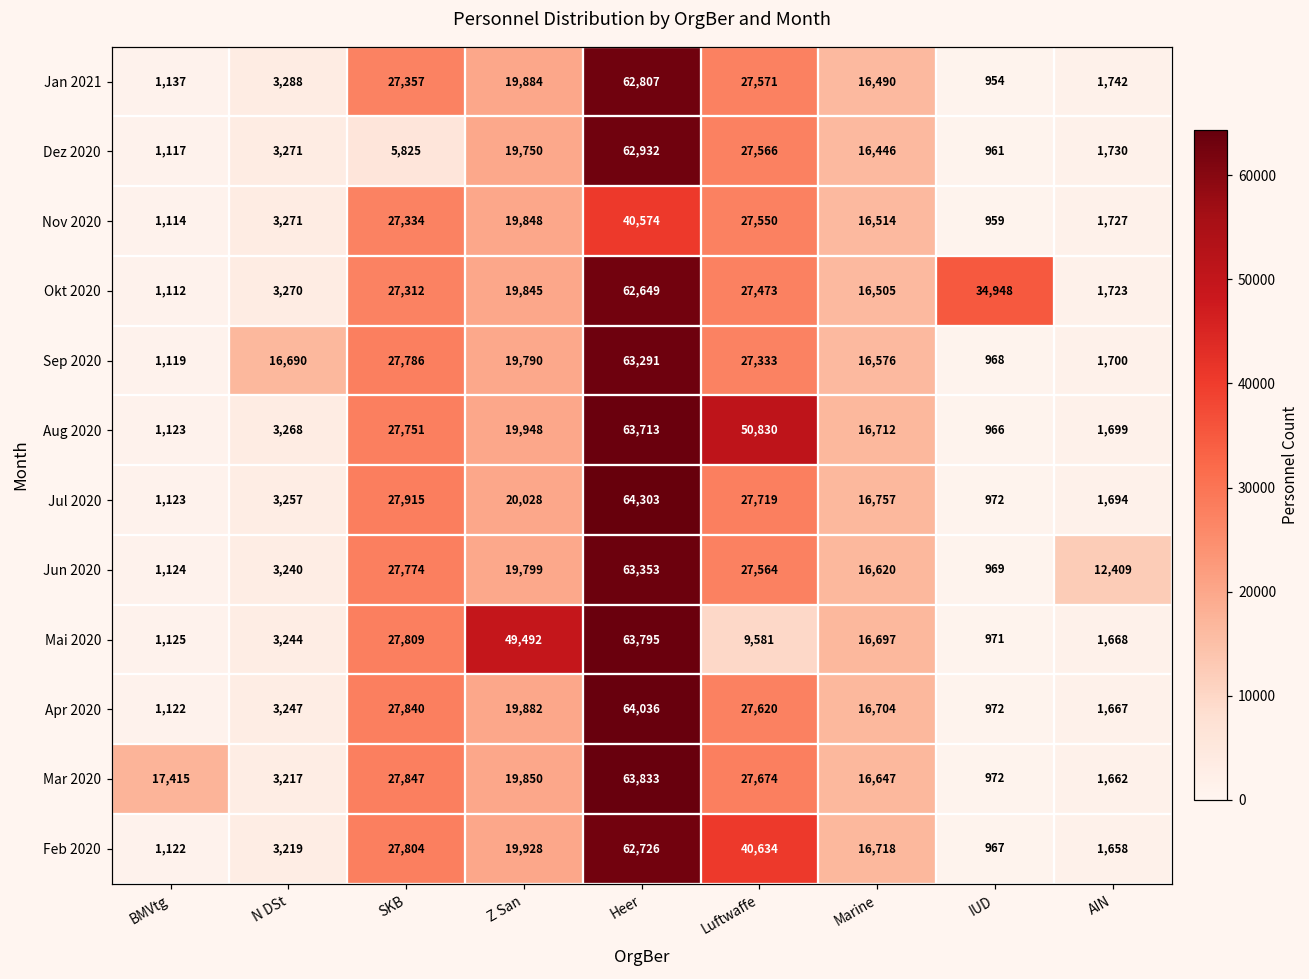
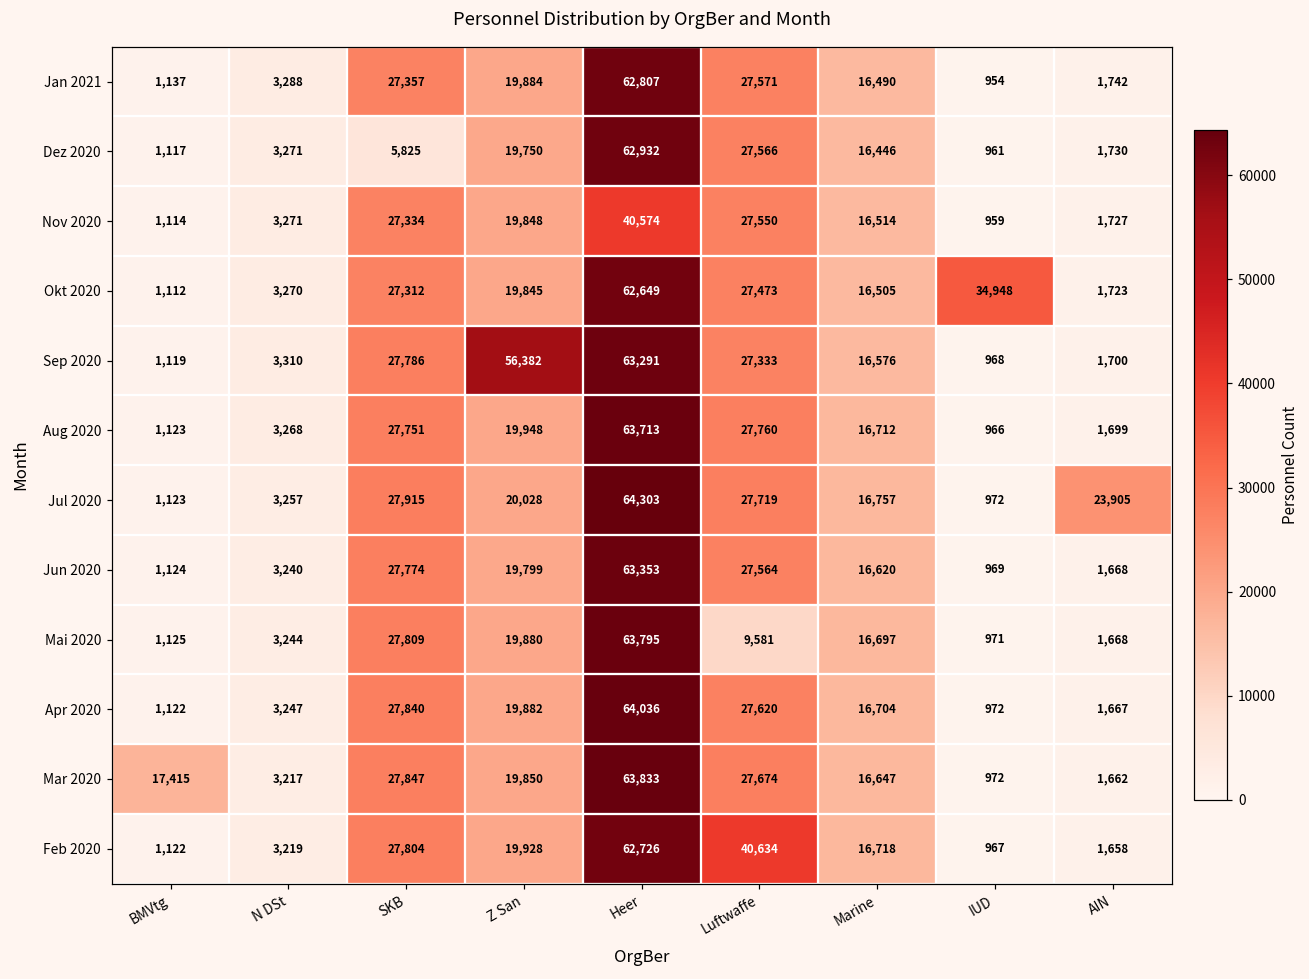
  {
    "Jan 2021": {
      "BMVtg": "1,137",
      "N DSt": "3,288",
      "SKB": "27,357",
      "Z San": "19,884",
      "Heer": "62,807",
      "Luftwaffe": "27,571",
      "Marine": "16,490",
      "IUD": "954",
      "AIN": "1,742"
    },
    "Dez 2020": {
      "BMVtg": "1,117",
      "N DSt": "3,271",
      "SKB": "5,825",
      "Z San": "19,750",
      "Heer": "62,932",
      "Luftwaffe": "27,566",
      "Marine": "16,446",
      "IUD": "961",
      "AIN": "1,730"
    },
    "Nov 2020": {
      "BMVtg": "1,114",
      "N DSt": "3,271",
      "SKB": "27,334",
      "Z San": "19,848",
      "Heer": "40,574",
      "Luftwaffe": "27,550",
      "Marine": "16,514",
      "IUD": "959",
      "AIN": "1,727"
    },
    "Okt 2020": {
      "BMVtg": "1,112",
      "N DSt": "3,270",
      "SKB": "27,312",
      "Z San": "19,845",
      "Heer": "62,649",
      "Luftwaffe": "27,473",
      "Marine": "16,505",
      "IUD": "34,948",
      "AIN": "1,723"
    },
    "Sep 2020": {
      "BMVtg": "1,119",
-     "N DSt": "16,690",
+     "N DSt": "3,310",
      "SKB": "27,786",
-     "Z San": "19,790",
+     "Z San": "56,382",
      "Heer": "63,291",
      "Luftwaffe": "27,333",
      "Marine": "16,576",
      "IUD": "968",
      "AIN": "1,700"
    },
    "Aug 2020": {
      "BMVtg": "1,123",
      "N DSt": "3,268",
      "SKB": "27,751",
      "Z San": "19,948",
      "Heer": "63,713",
-     "Luftwaffe": "50,830",
+     "Luftwaffe": "27,760",
      "Marine": "16,712",
      "IUD": "966",
      "AIN": "1,699"
    },
    "Jul 2020": {
      "BMVtg": "1,123",
      "N DSt": "3,257",
      "SKB": "27,915",
      "Z San": "20,028",
      "Heer": "64,303",
      "Luftwaffe": "27,719",
      "Marine": "16,757",
      "IUD": "972",
-     "AIN": "1,694"
+     "AIN": "23,905"
    },
    "Jun 2020": {
      "BMVtg": "1,124",
      "N DSt": "3,240",
      "SKB": "27,774",
      "Z San": "19,799",
      "Heer": "63,353",
      "Luftwaffe": "27,564",
      "Marine": "16,620",
      "IUD": "969",
-     "AIN": "12,409"
+     "AIN": "1,668"
    },
    "Mai 2020": {
      "BMVtg": "1,125",
      "N DSt": "3,244",
      "SKB": "27,809",
-     "Z San": "49,492",
+     "Z San": "19,880",
      "Heer": "63,795",
      "Luftwaffe": "9,581",
      "Marine": "16,697",
      "IUD": "971",
      "AIN": "1,668"
    },
    "Apr 2020": {
      "BMVtg": "1,122",
      "N DSt": "3,247",
      "SKB": "27,840",
      "Z San": "19,882",
      "Heer": "64,036",
      "Luftwaffe": "27,620",
      "Marine": "16,704",
      "IUD": "972",
      "AIN": "1,667"
    },
    "Mar 2020": {
      "BMVtg": "17,415",
      "N DSt": "3,217",
      "SKB": "27,847",
      "Z San": "19,850",
      "Heer": "63,833",
      "Luftwaffe": "27,674",
      "Marine": "16,647",
      "IUD": "972",
      "AIN": "1,662"
    },
    "Feb 2020": {
      "BMVtg": "1,122",
      "N DSt": "3,219",
      "SKB": "27,804",
      "Z San": "19,928",
      "Heer": "62,726",
      "Luftwaffe": "40,634",
      "Marine": "16,718",
      "IUD": "967",
      "AIN": "1,658"
    }
  }
